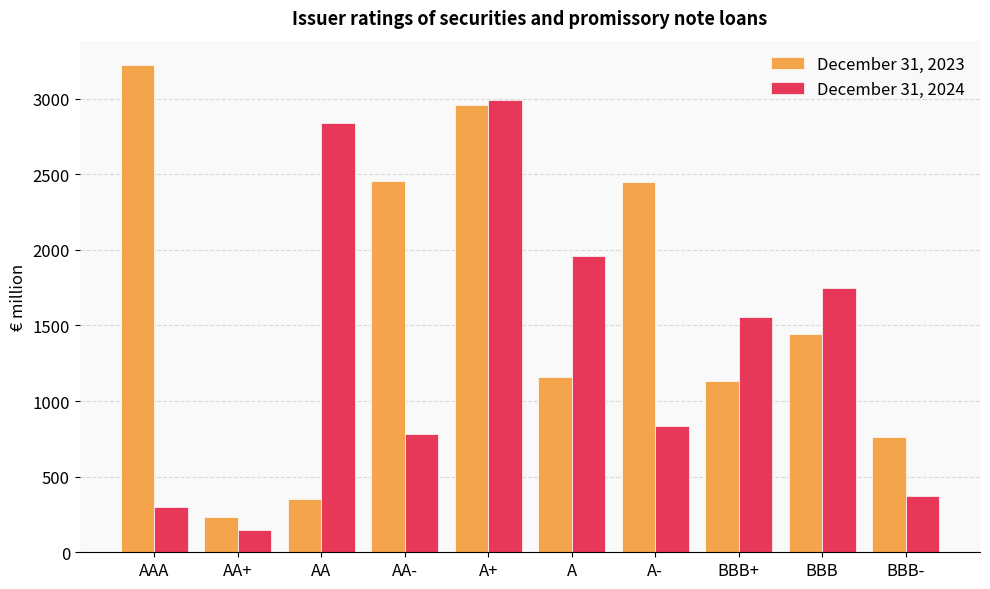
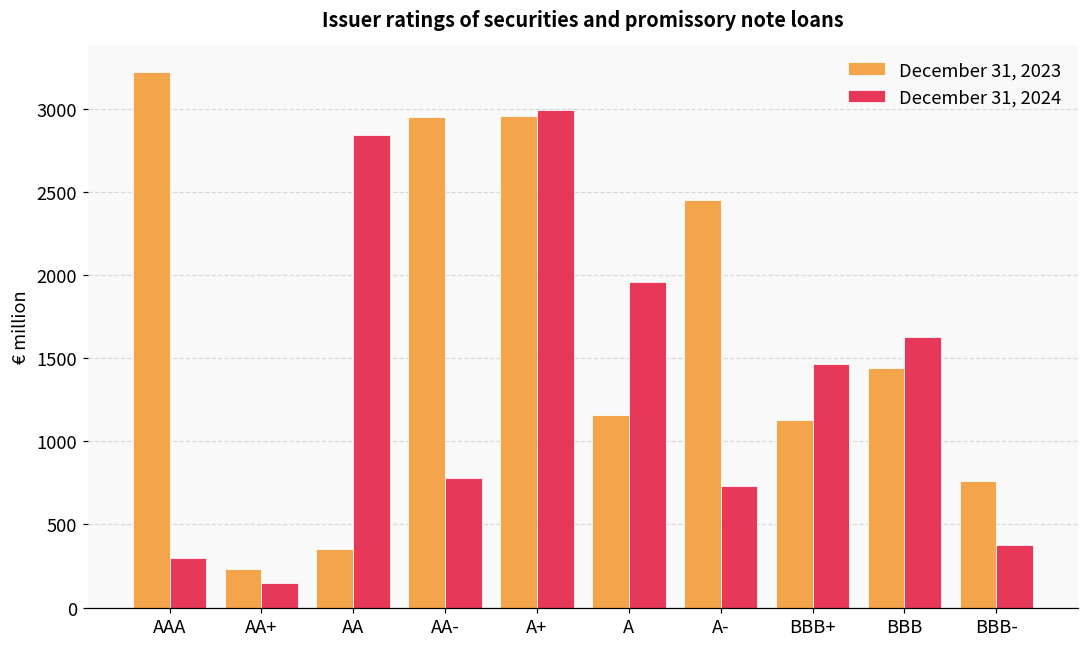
  {
    "December 31, 2023": {
      "AAA": 3220,
      "AA+": 230,
      "AA": 350,
-     "AA-": 2460,
+     "AA-": 2950,
      "A+": 2960,
      "A": 1160,
      "A-": 2450,
      "BBB+": 1130,
      "BBB": 1440,
      "BBB-": 760
    },
    "December 31, 2024": {
      "AAA": 300,
      "AA+": 150,
      "AA": 2840,
      "AA-": 780,
      "A+": 2990,
      "A": 1960,
-     "A-": 840,
-     "BBB+": 1560,
-     "BBB": 1750,
+     "A-": 730,
+     "BBB+": 1470,
+     "BBB": 1620,
      "BBB-": 380
    }
  }
